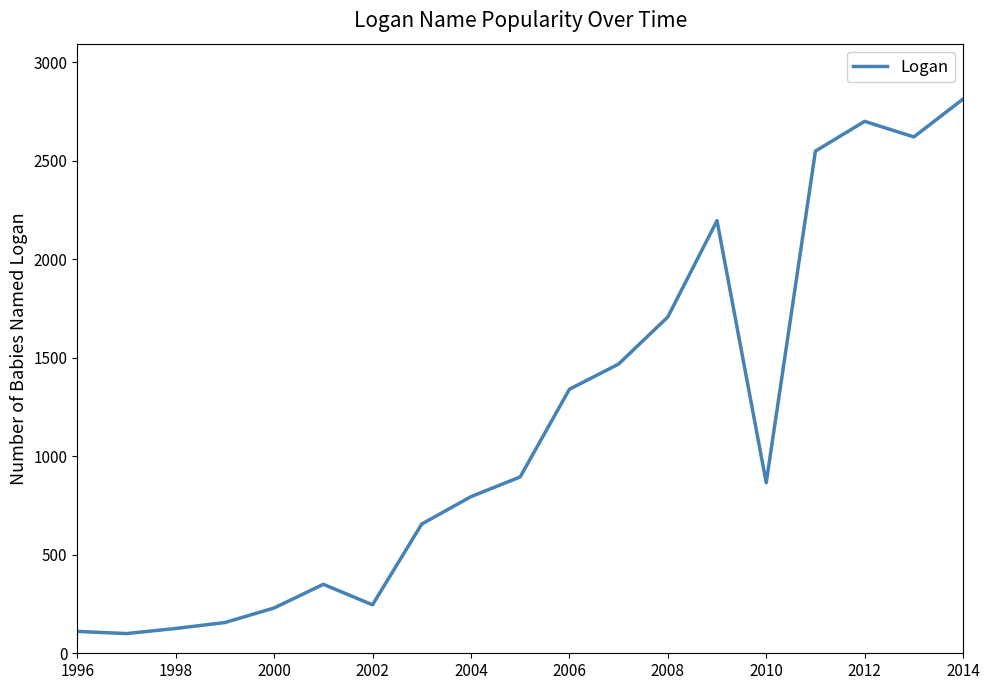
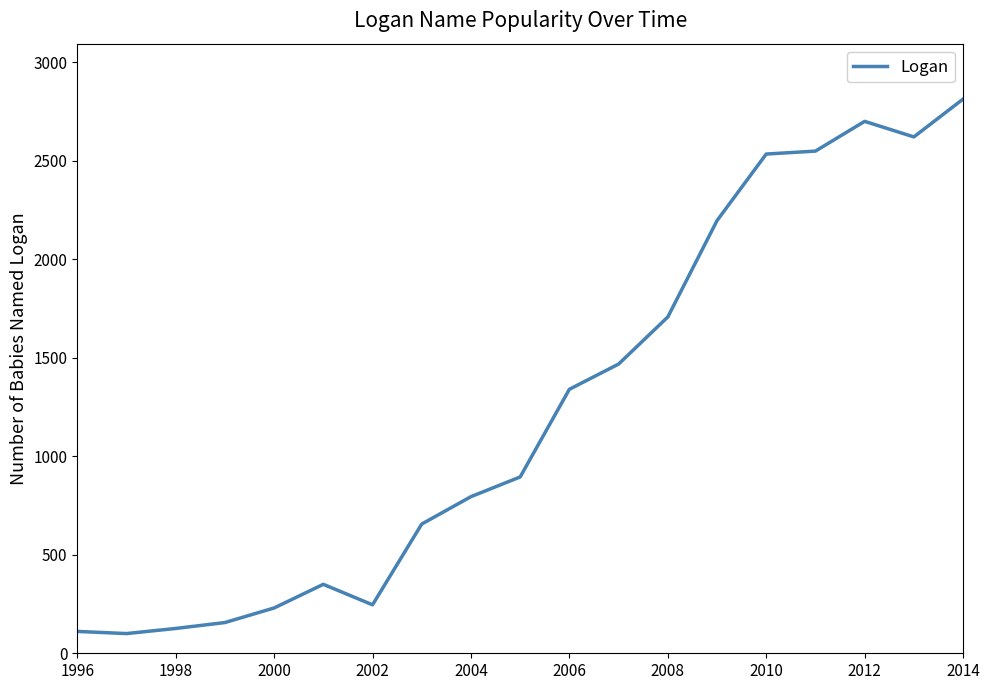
  {
    "1996": 110,
    "1998": 130,
    "2000": 230,
    "2002": 250,
    "2004": 800,
    "2006": 1340,
    "2008": 1710,
-   "2010": 870,
+   "2010": 2530,
    "2012": 2700,
    "2014": 2810
  }
